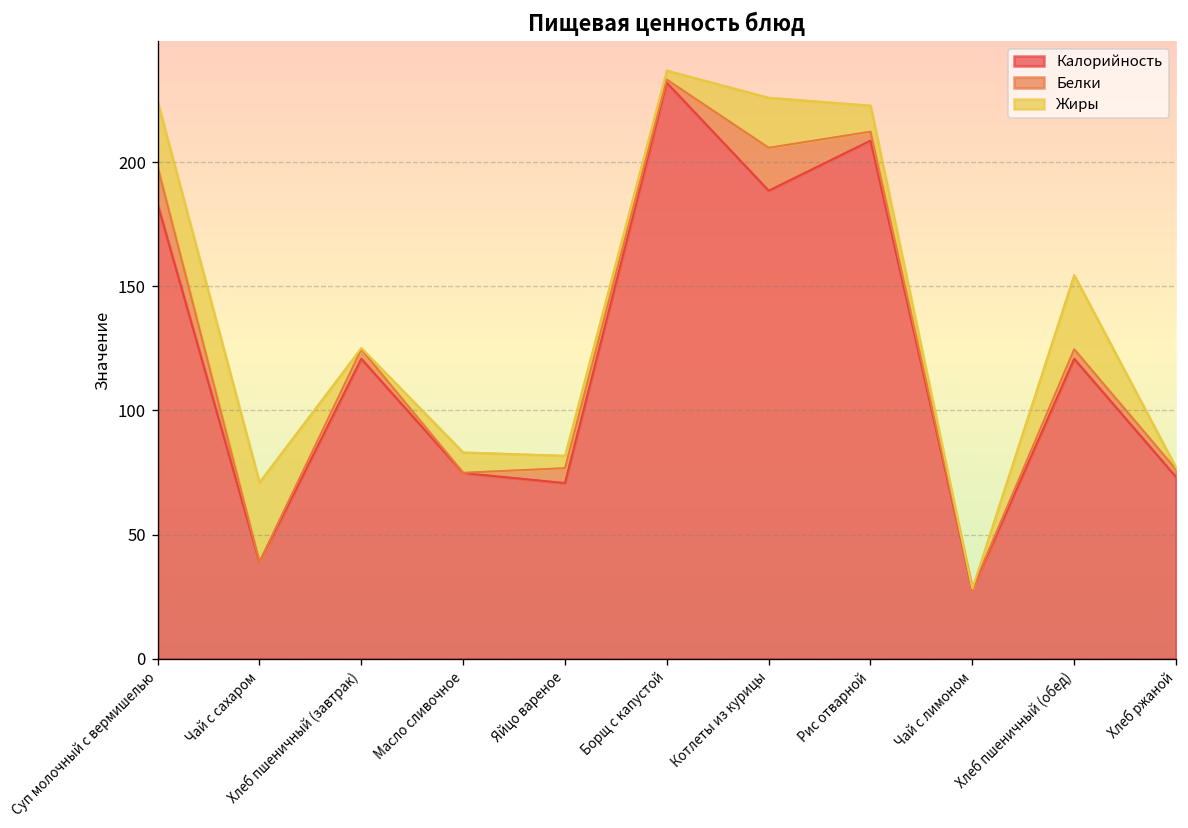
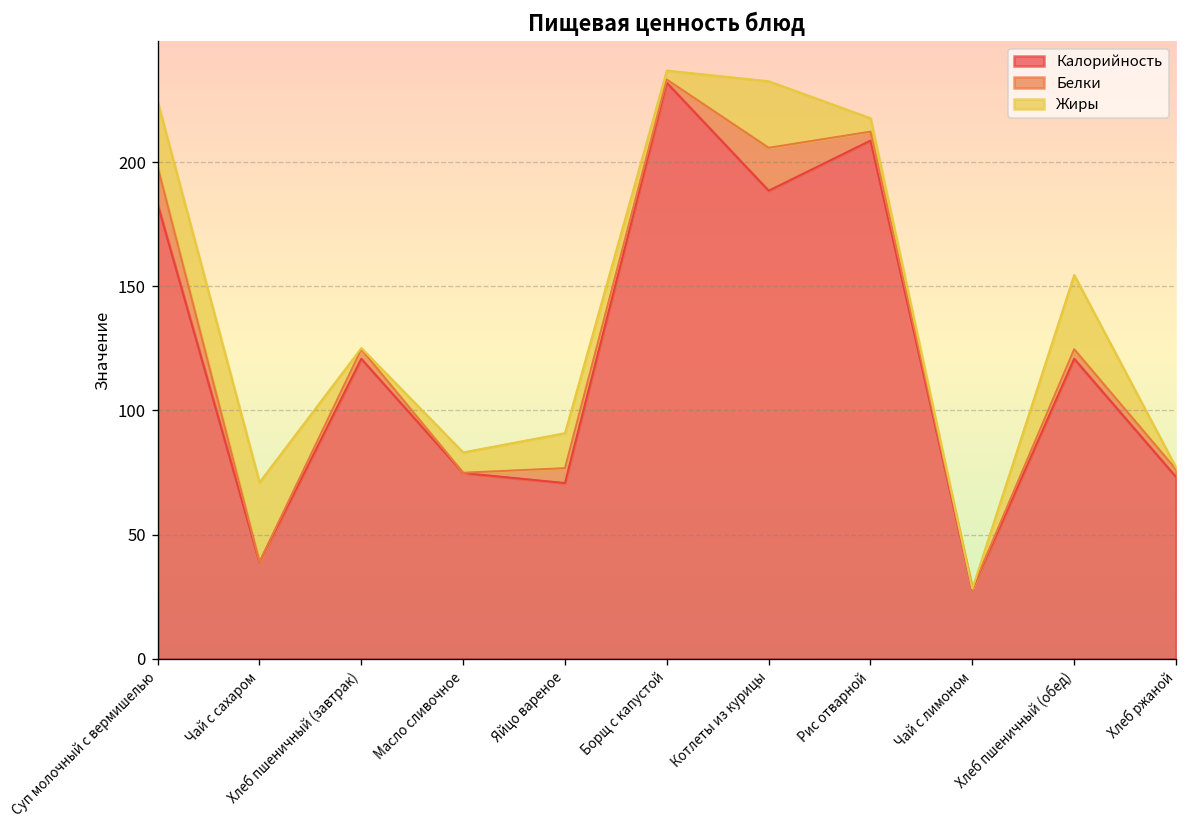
  {
    "Жиры": {
      "Суп молочный с вермишелью": 26,
      "Чай с сахаром": 32,
      "Масло сливочное": 8,
-     "Яйцо вареное": 5,
+     "Яйцо вареное": 14,
      "Борщ с капустой": 4,
-     "Котлеты из курицы": 20,
-     "Рис отварной": 11,
+     "Котлеты из курицы": 27,
+     "Рис отварной": 5,
      "Хлеб пшеничный (обед)": 30
    }
  }
